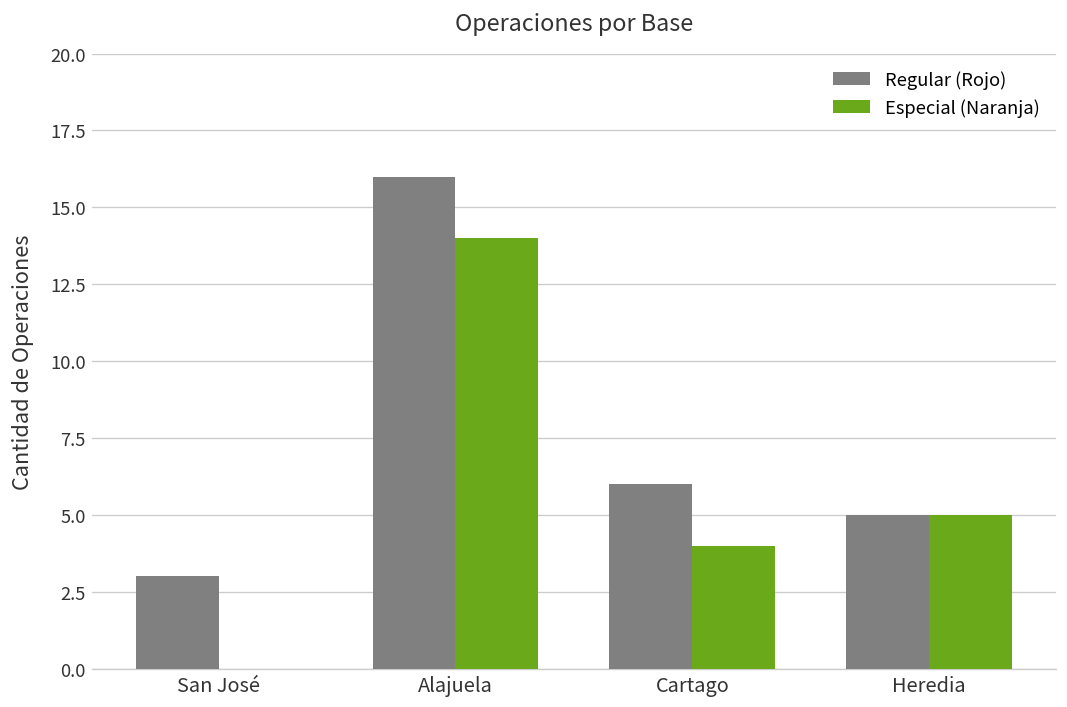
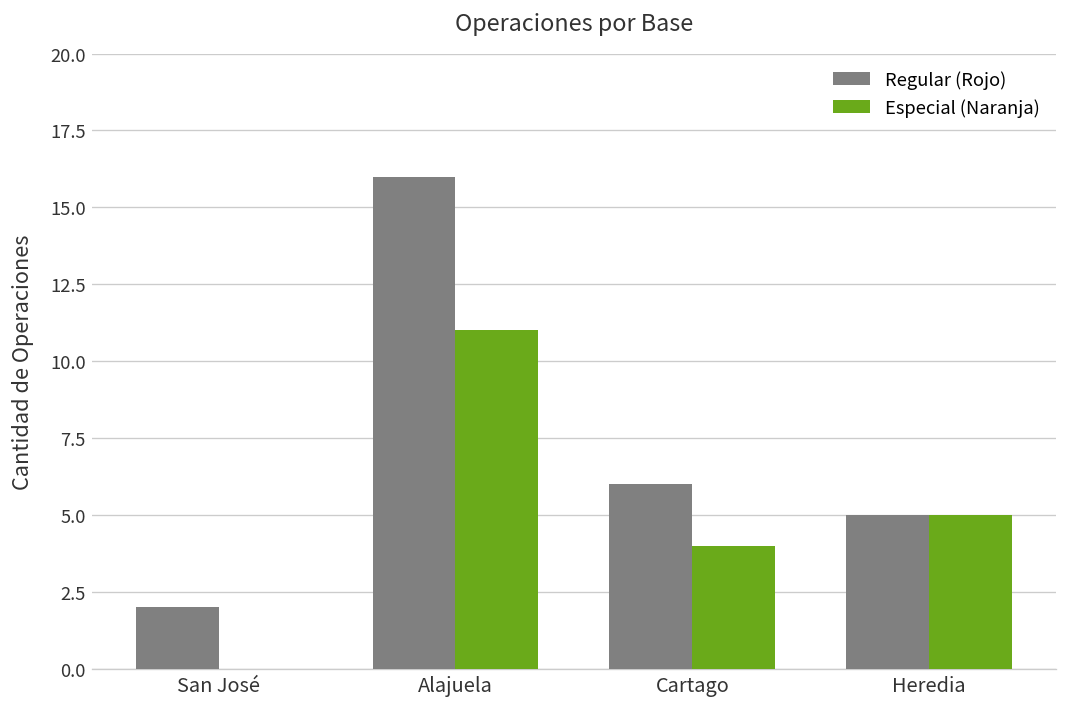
  {
    "Regular (Rojo)": {
-     "San José": 3,
+     "San José": 2,
      "Alajuela": 16,
      "Cartago": 6,
      "Heredia": 5
    },
    "Especial (Naranja)": {
      "San José": 0,
-     "Alajuela": 14,
+     "Alajuela": 11,
      "Cartago": 4,
      "Heredia": 5
    }
  }
